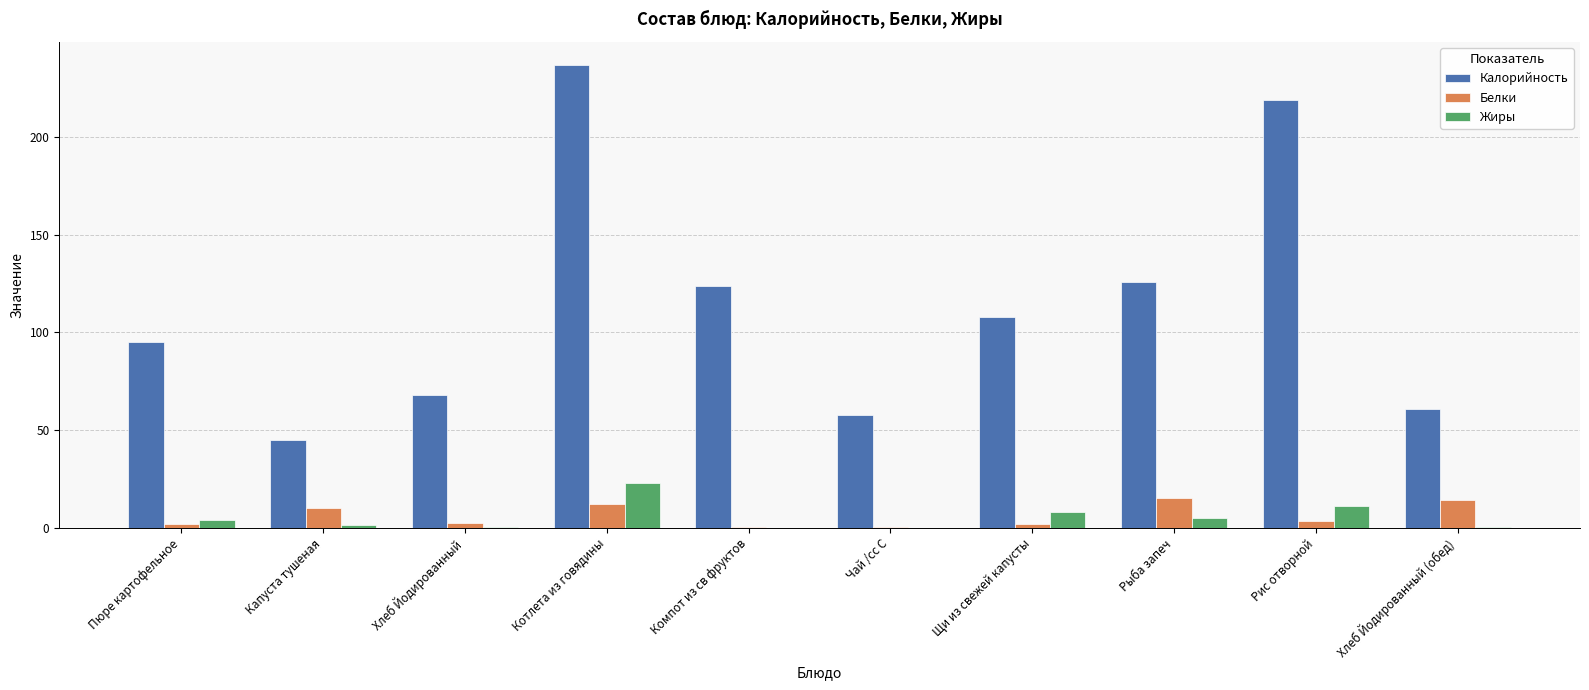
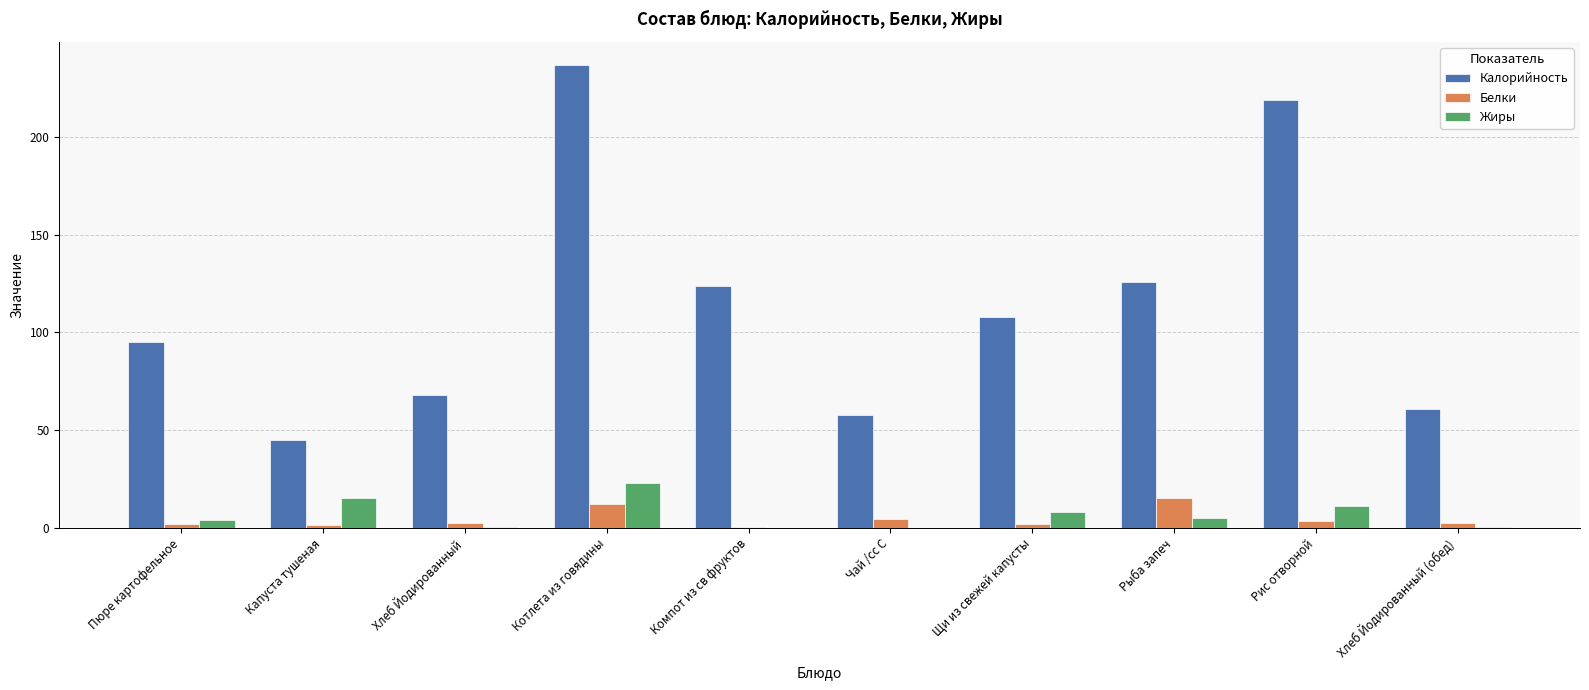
  {
    "Калорийность": {
      "Пюре картофельное": 95,
      "Капуста тушеная": 45,
      "Хлеб Йодированный": 68,
      "Котлета из говядины": 237,
      "Компот из св фруктов": 124,
      "Чай /сс С": 58,
      "Щи из свежей капусты": 108,
      "Рыба запеч": 126,
      "Рис отворной": 219,
      "Хлеб Йодированный (обед)": 61
    },
    "Белки": {
      "Пюре картофельное": 2,
-     "Капуста тушеная": 10,
+     "Капуста тушеная": 1,
      "Хлеб Йодированный": 2,
      "Котлета из говядины": 12,
-     "Чай /сс С": 0,
+     "Чай /сс С": 5,
      "Щи из свежей капусты": 2,
      "Рыба запеч": 15,
      "Рис отворной": 4,
-     "Хлеб Йодированный (обед)": 14
+     "Хлеб Йодированный (обед)": 2
    },
    "Жиры": {
      "Пюре картофельное": 4,
-     "Капуста тушеная": 1,
+     "Капуста тушеная": 15,
      "Котлета из говядины": 23,
      "Компот из св фруктов": 0,
      "Чай /сс С": 0,
      "Щи из свежей капусты": 8,
      "Рыба запеч": 5,
      "Рис отворной": 11
    }
  }
